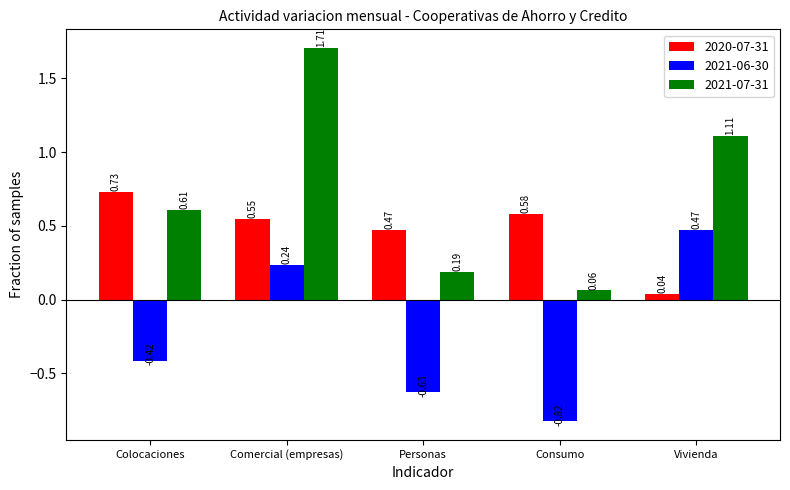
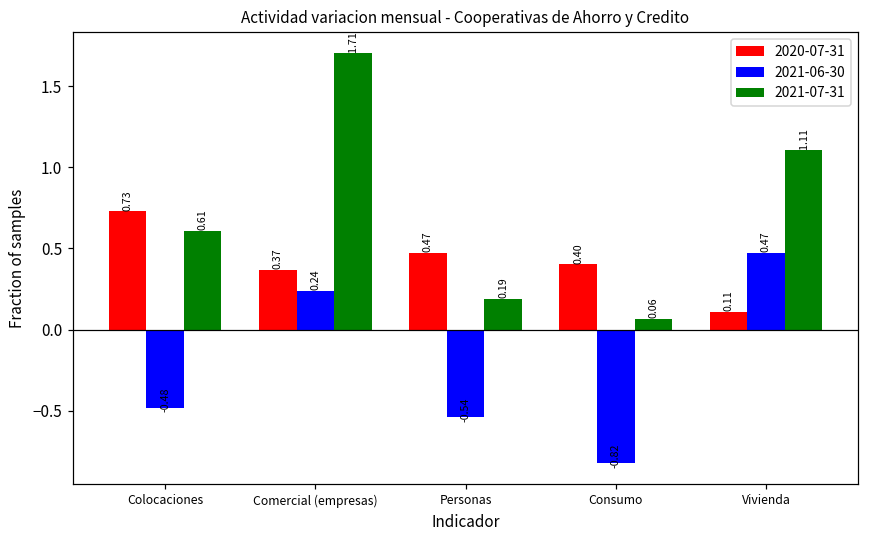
  {
    "2020-07-31": {
      "Colocaciones": 0.73,
-     "Comercial (empresas)": 0.55,
+     "Comercial (empresas)": 0.37,
      "Personas": 0.47,
-     "Consumo": 0.58,
-     "Vivienda": 0.04
+     "Consumo": 0.40,
+     "Vivienda": 0.11
    },
    "2021-06-30": {
-     "Colocaciones": -0.42,
+     "Colocaciones": -0.48,
      "Comercial (empresas)": 0.24,
-     "Personas": -0.63,
+     "Personas": -0.54,
      "Consumo": -0.82,
      "Vivienda": 0.47
    },
    "2021-07-31": {
      "Colocaciones": 0.61,
      "Comercial (empresas)": 1.71,
      "Personas": 0.19,
      "Consumo": 0.06,
      "Vivienda": 1.11
    }
  }
